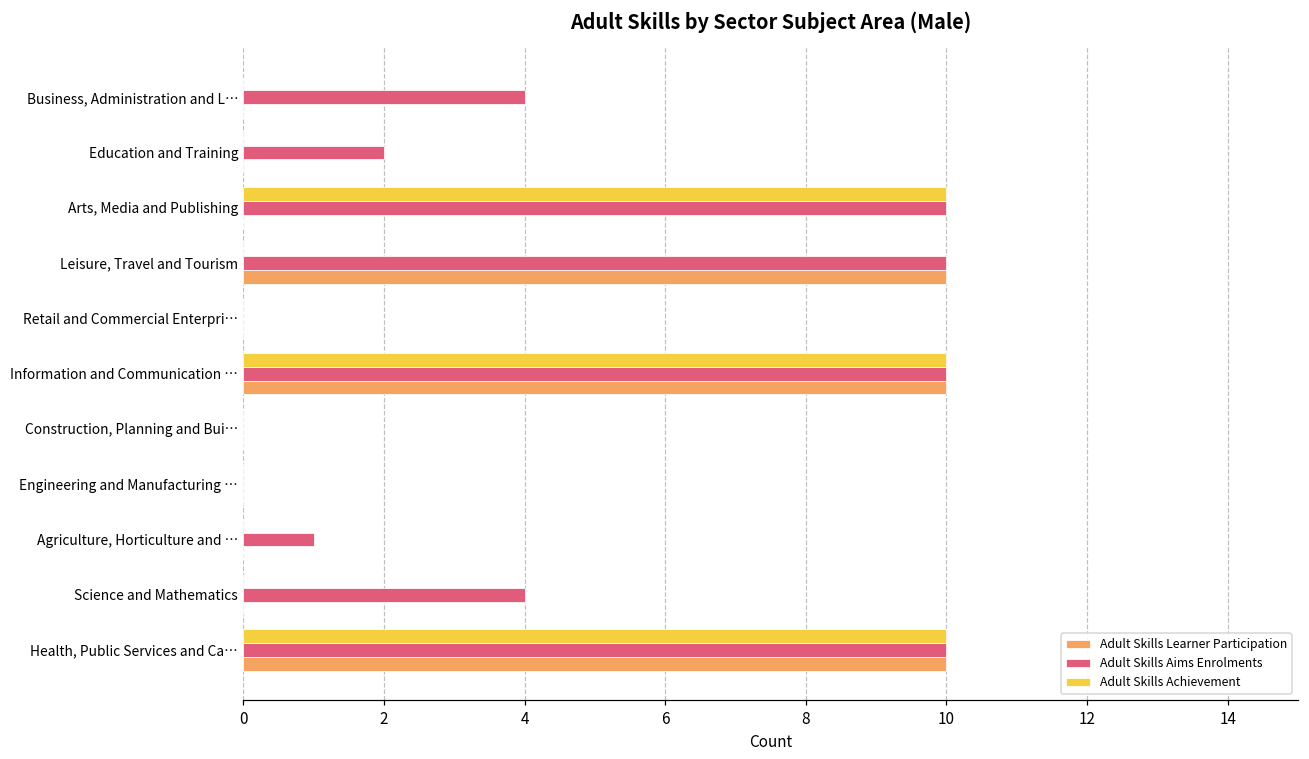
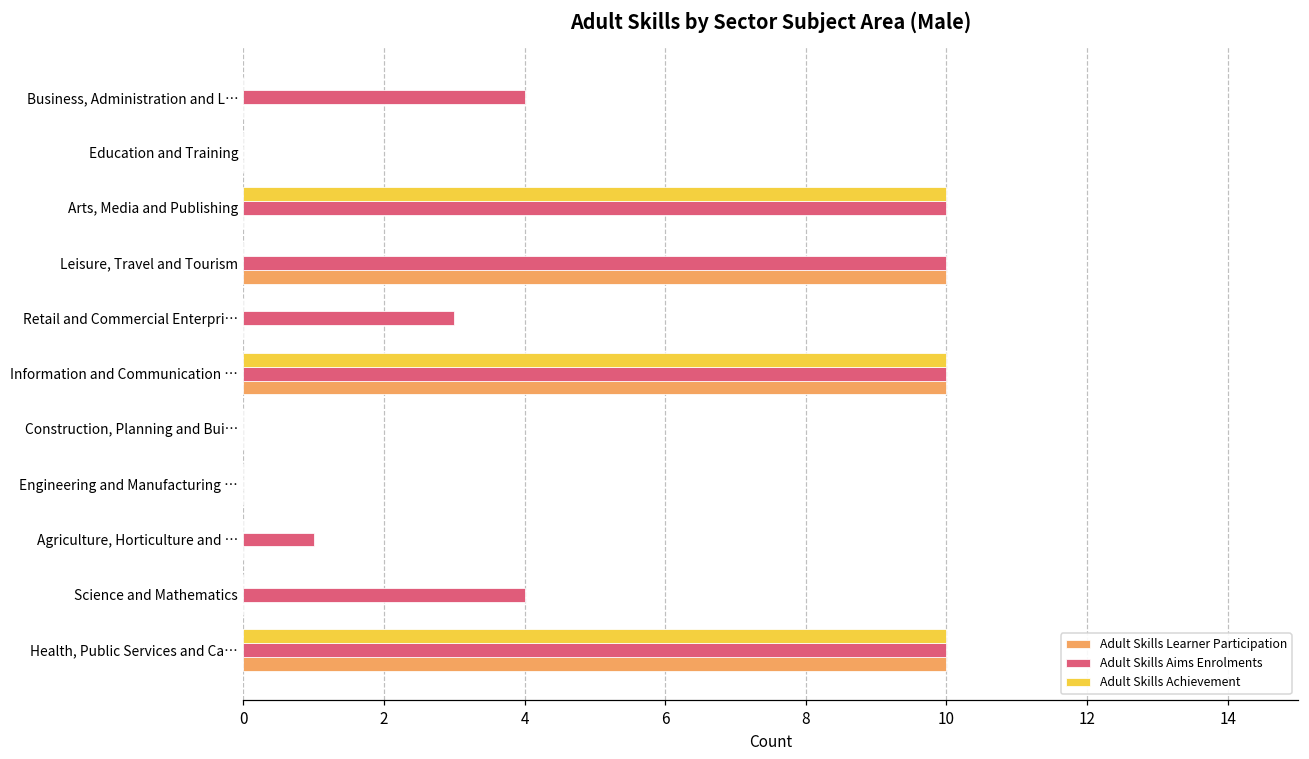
  {
    "Adult Skills Aims Enrolments": {
      "Business, Administration and L…": 4,
-     "Education and Training": 2,
+     "Education and Training": 0,
      "Arts, Media and Publishing": 10,
      "Leisure, Travel and Tourism": 10,
-     "Retail and Commercial Enterpri…": 0,
+     "Retail and Commercial Enterpri…": 3,
      "Information and Communication …": 10,
      "Construction, Planning and Bui…": 0,
      "Engineering and Manufacturing …": 0,
      "Agriculture, Horticulture and …": 1,
      "Science and Mathematics": 4,
      "Health, Public Services and Ca…": 10
    }
  }
